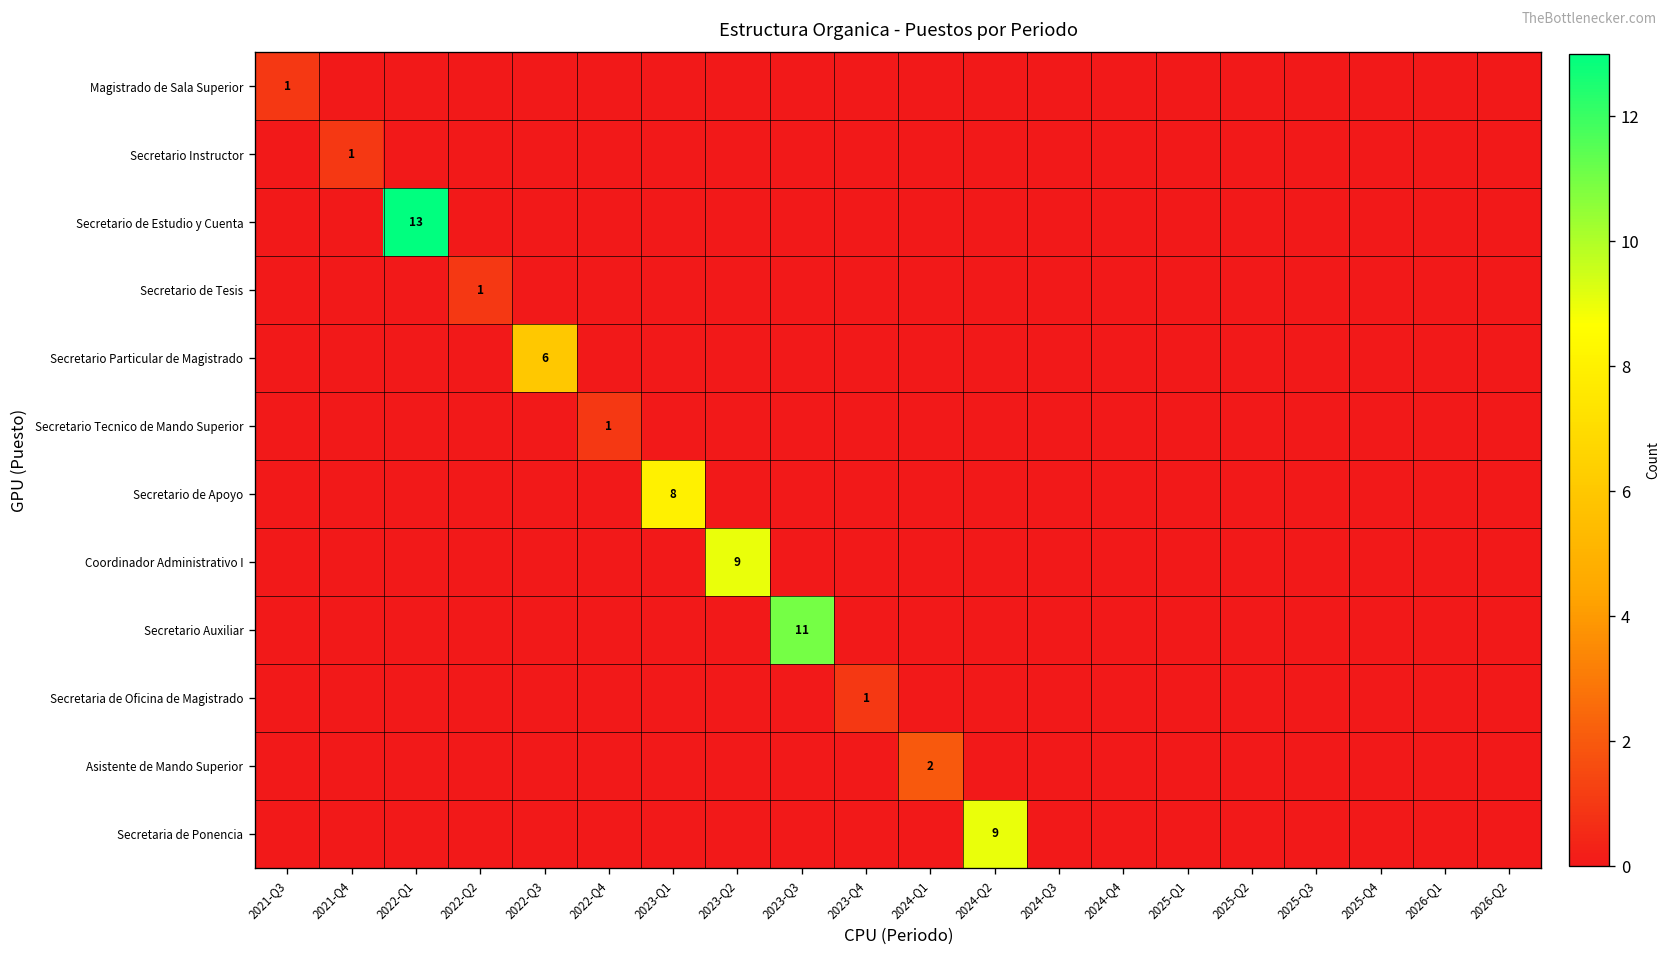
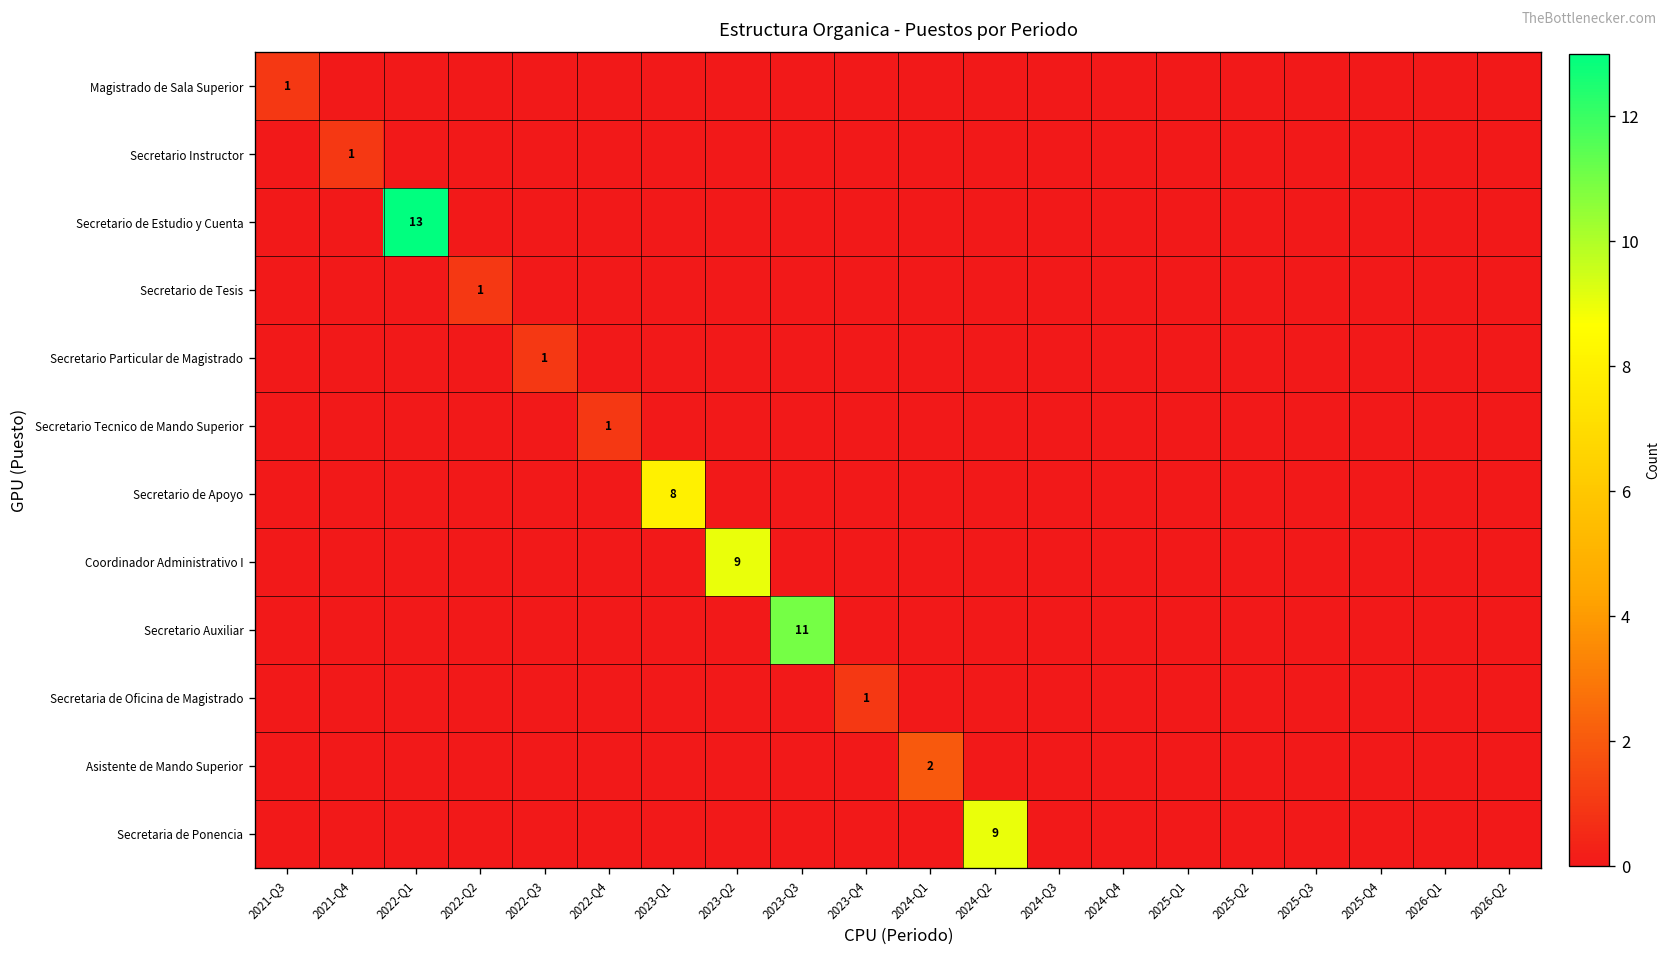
  {
    "Magistrado de Sala Superior": {
      "2021-Q3": 1
    },
    "Secretario Instructor": {
      "2021-Q4": 1
    },
    "Secretario de Estudio y Cuenta": {
      "2022-Q1": 13
    },
    "Secretario de Tesis": {
      "2022-Q2": 1
    },
    "Secretario Particular de Magistrado": {
-     "2022-Q3": 6
+     "2022-Q3": 1
    },
    "Secretario Tecnico de Mando Superior": {
      "2022-Q4": 1
    },
    "Secretario de Apoyo": {
      "2023-Q1": 8
    },
    "Coordinador Administrativo I": {
      "2023-Q2": 9
    },
    "Secretario Auxiliar": {
      "2023-Q3": 11
    },
    "Secretaria de Oficina de Magistrado": {
      "2023-Q4": 1
    },
    "Asistente de Mando Superior": {
      "2024-Q1": 2
    },
    "Secretaria de Ponencia": {
      "2024-Q2": 9
    }
  }
